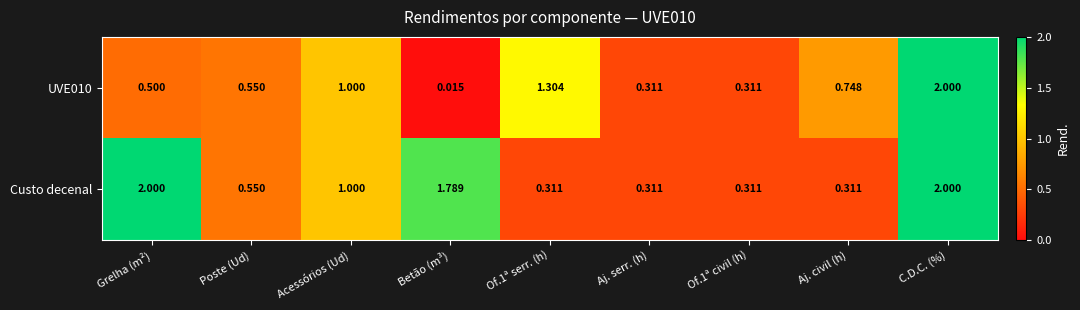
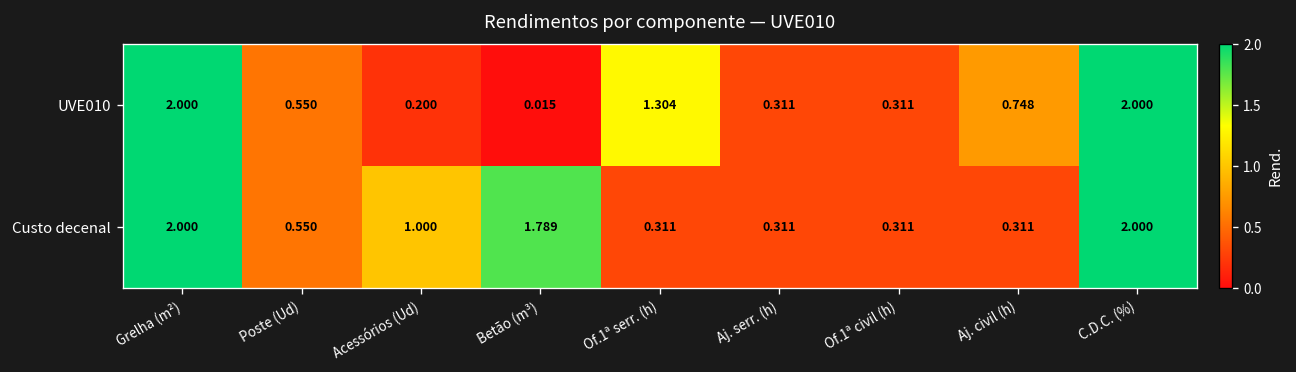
  {
    "UVE010": {
-     "Grelha (m²)": 0.500,
+     "Grelha (m²)": 2.000,
      "Poste (Ud)": 0.550,
-     "Acessórios (Ud)": 1.000,
+     "Acessórios (Ud)": 0.200,
      "Betão (m³)": 0.015,
      "Of.1ª serr. (h)": 1.304,
      "Aj. serr. (h)": 0.311,
      "Of.1ª civil (h)": 0.311,
      "Aj. civil (h)": 0.748,
      "C.D.C. (%)": 2.000
    },
    "Custo decenal": {
      "Grelha (m²)": 2.000,
      "Poste (Ud)": 0.550,
      "Acessórios (Ud)": 1.000,
      "Betão (m³)": 1.789,
      "Of.1ª serr. (h)": 0.311,
      "Aj. serr. (h)": 0.311,
      "Of.1ª civil (h)": 0.311,
      "Aj. civil (h)": 0.311,
      "C.D.C. (%)": 2.000
    }
  }
